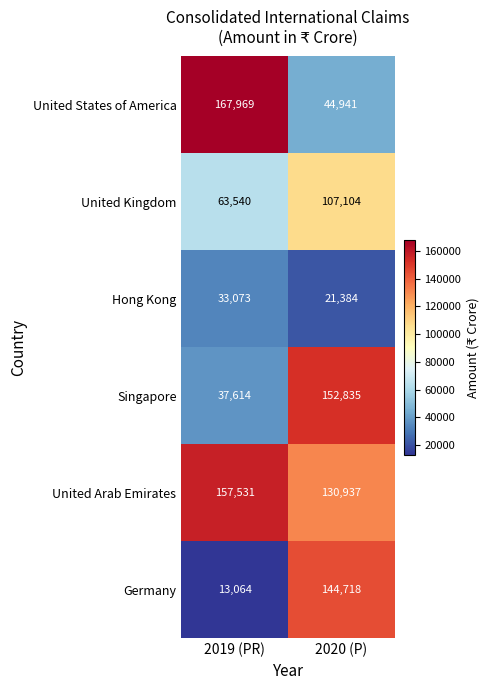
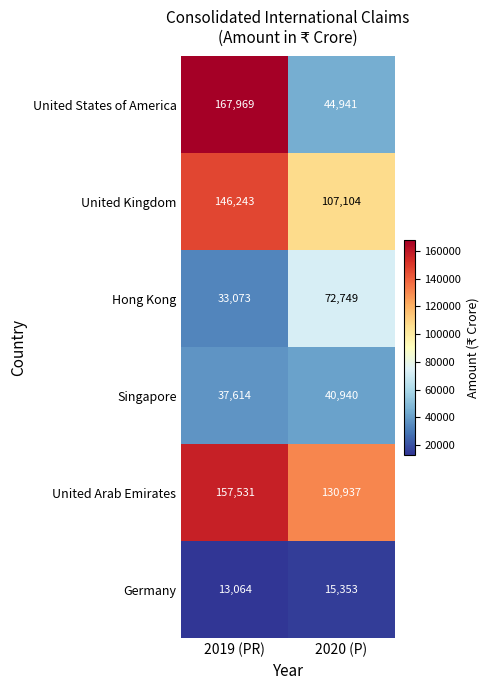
  {
    "United States of America": {
      "2019 (PR)": "167,969",
      "2020 (P)": "44,941"
    },
    "United Kingdom": {
-     "2019 (PR)": "63,540",
+     "2019 (PR)": "146,243",
      "2020 (P)": "107,104"
    },
    "Hong Kong": {
      "2019 (PR)": "33,073",
-     "2020 (P)": "21,384"
+     "2020 (P)": "72,749"
    },
    "Singapore": {
      "2019 (PR)": "37,614",
-     "2020 (P)": "152,835"
+     "2020 (P)": "40,940"
    },
    "United Arab Emirates": {
      "2019 (PR)": "157,531",
      "2020 (P)": "130,937"
    },
    "Germany": {
      "2019 (PR)": "13,064",
-     "2020 (P)": "144,718"
+     "2020 (P)": "15,353"
    }
  }
